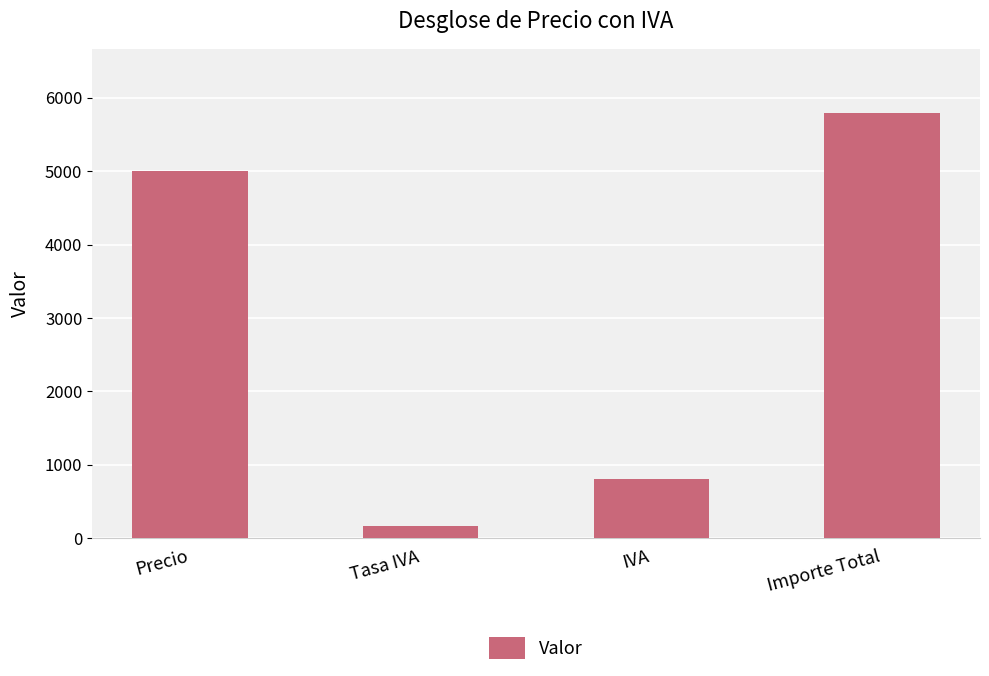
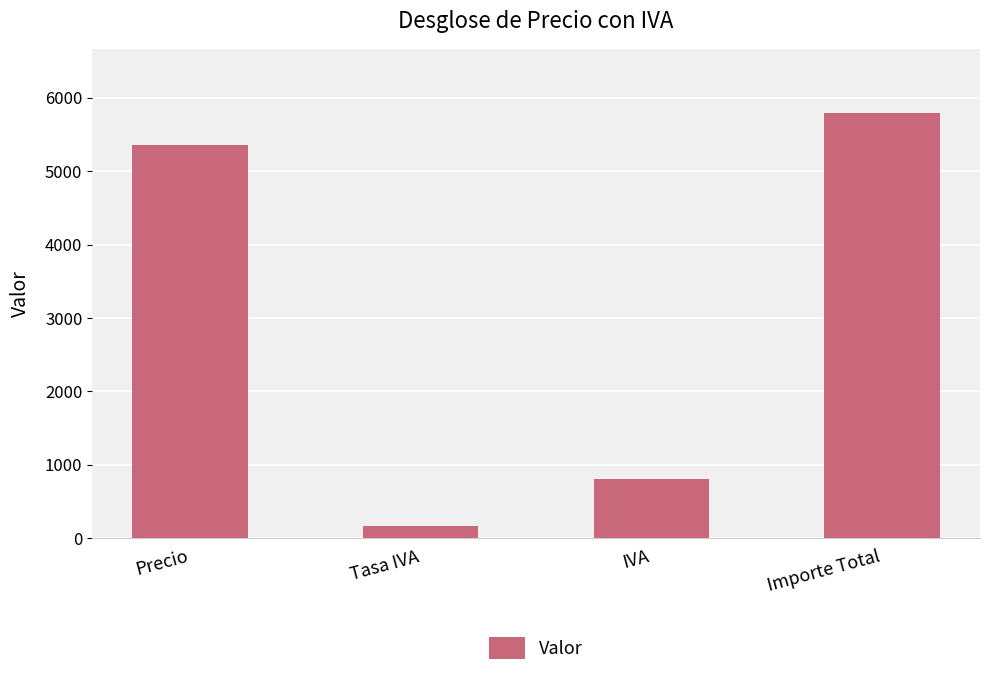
  {
-   "Precio": 5000,
+   "Precio": 5400,
    "Tasa IVA": 200,
    "IVA": 800,
    "Importe Total": 5800
  }
